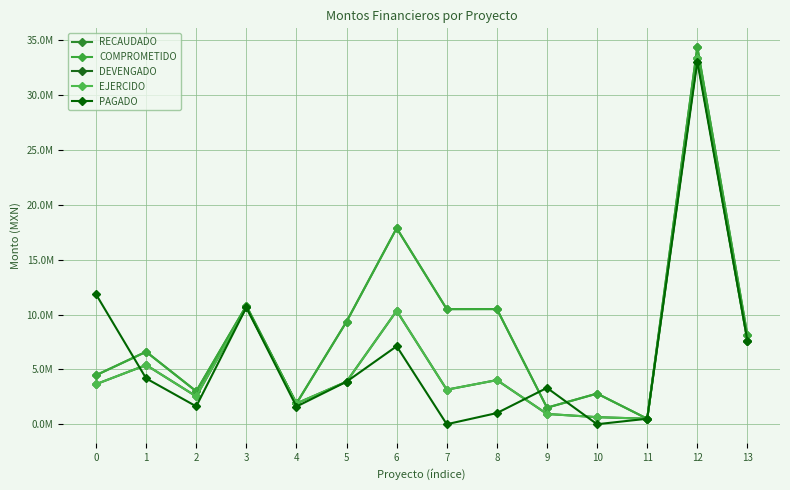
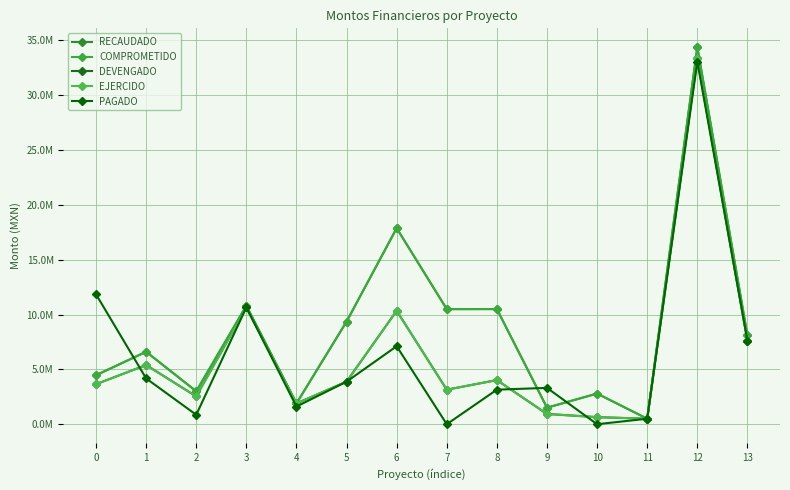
  {
    "PAGADO": {
      "0": 11800000,
      "1": 4200000,
-     "2": 1600000,
+     "2": 900000,
      "4": 1600000,
      "6": 7100000,
      "7": 0,
-     "8": 1000000,
+     "8": 3100000,
      "9": 3300000,
      "10": 0,
      "12": 33100000
    }
  }
